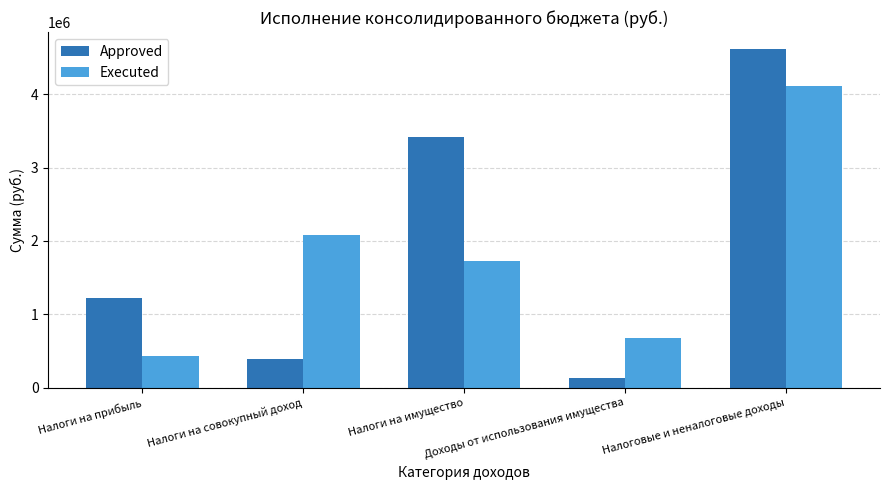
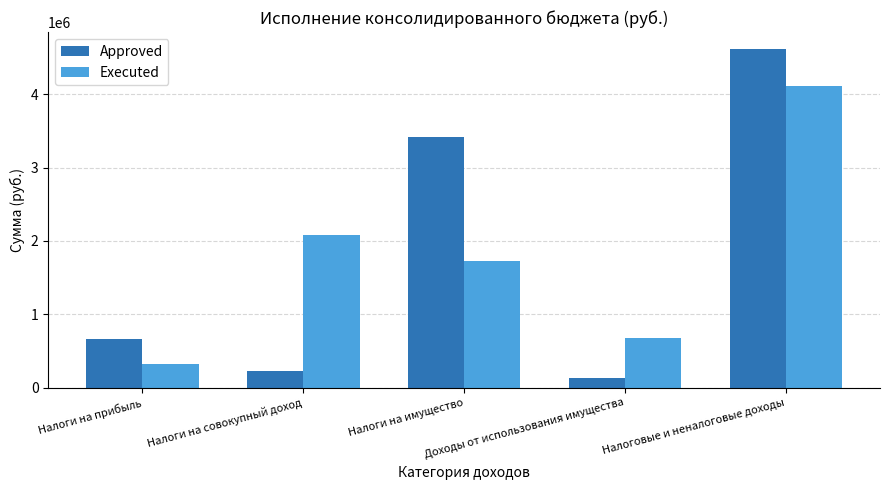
  {
    "Approved": {
-     "Налоги на прибыль": 1200000,
-     "Налоги на совокупный доход": 400000,
+     "Налоги на прибыль": 700000,
+     "Налоги на совокупный доход": 200000,
      "Налоги на имущество": 3400000,
      "Доходы от использования имущества": 100000,
      "Налоговые и неналоговые доходы": 4600000
    },
    "Executed": {
-     "Налоги на прибыль": 400000,
+     "Налоги на прибыль": 300000,
      "Налоги на совокупный доход": 2100000,
      "Налоги на имущество": 1700000,
      "Доходы от использования имущества": 700000,
      "Налоговые и неналоговые доходы": 4100000
    }
  }
